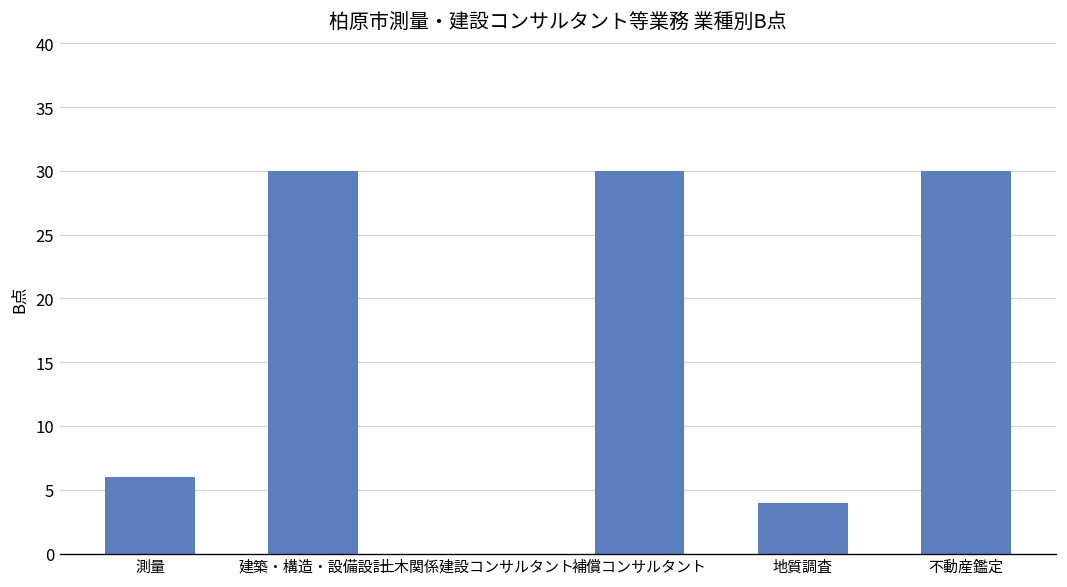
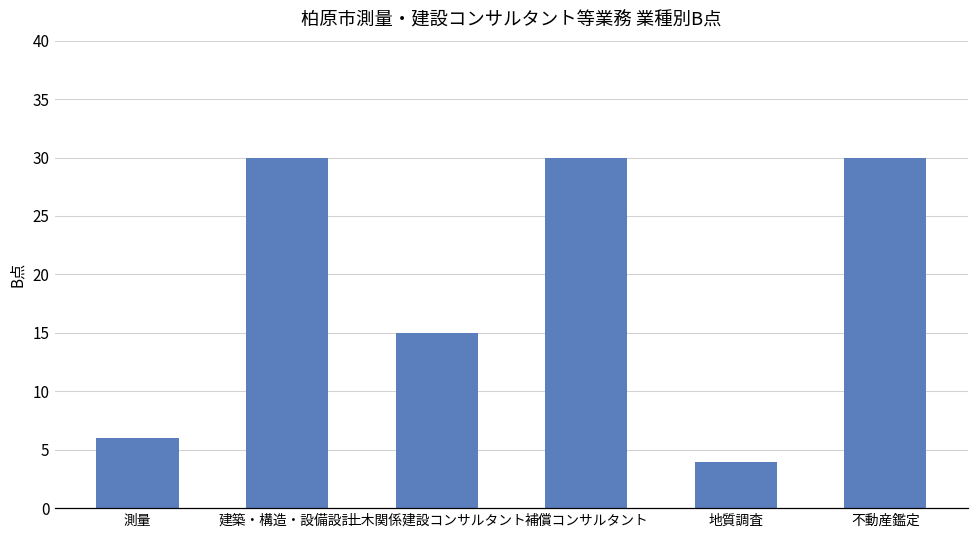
  {
    "測量": 6,
    "建築・構造・設備設計": 30,
-   "土木関係建設コンサルタント": 0,
+   "土木関係建設コンサルタント": 15,
    "補償コンサルタント": 30,
    "地質調査": 4,
    "不動産鑑定": 30
  }
